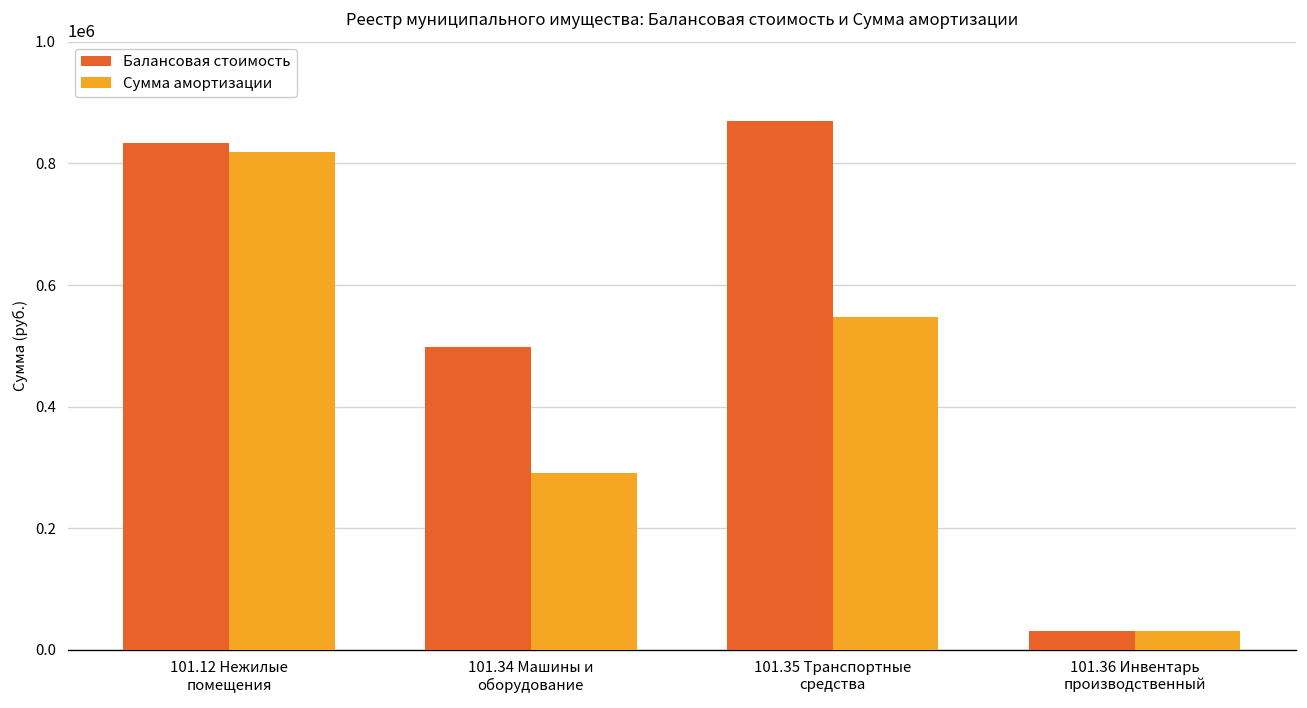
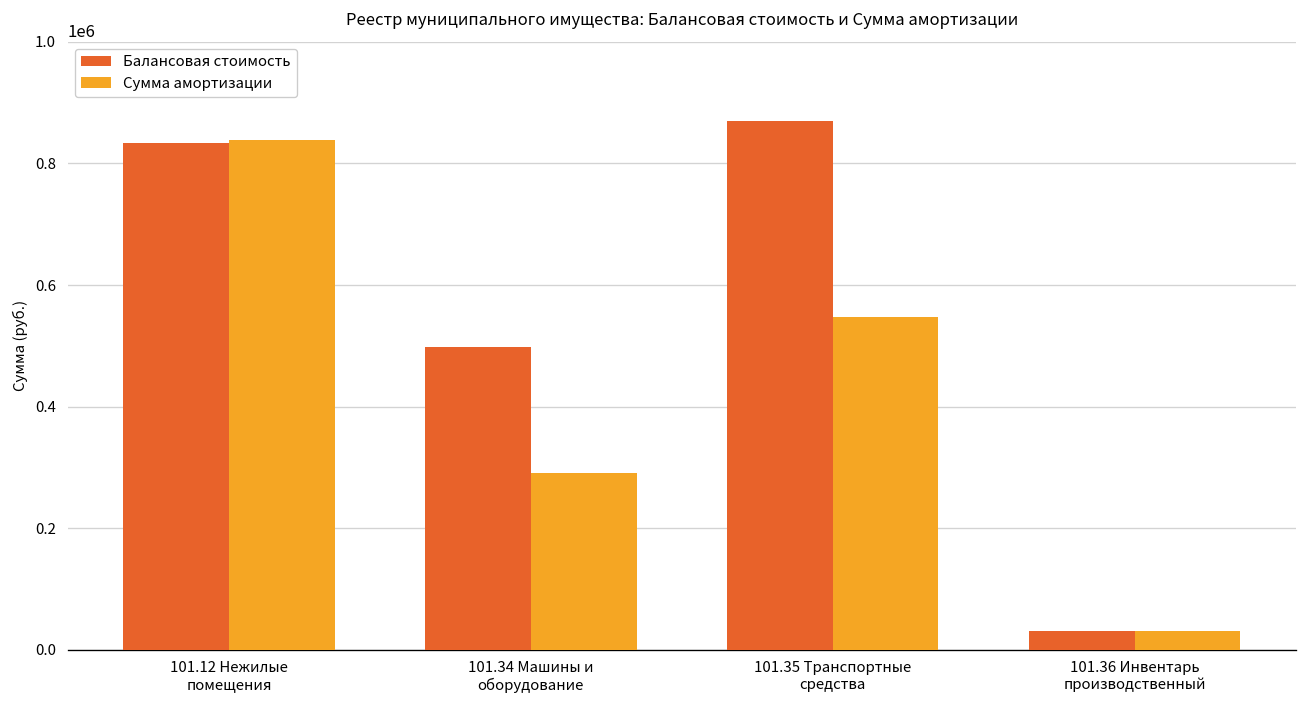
  {
    "Балансовая стоимость": {
      "101.12 Нежилые помещения": 830000,
      "101.34 Машины и оборудование": 500000,
      "101.35 Транспортные средства": 870000,
      "101.36 Инвентарь производственный": 30000
    },
    "Сумма амортизации": {
-     "101.12 Нежилые помещения": 820000,
+     "101.12 Нежилые помещения": 840000,
      "101.34 Машины и оборудование": 290000,
      "101.35 Транспортные средства": 550000,
      "101.36 Инвентарь производственный": 30000
    }
  }
